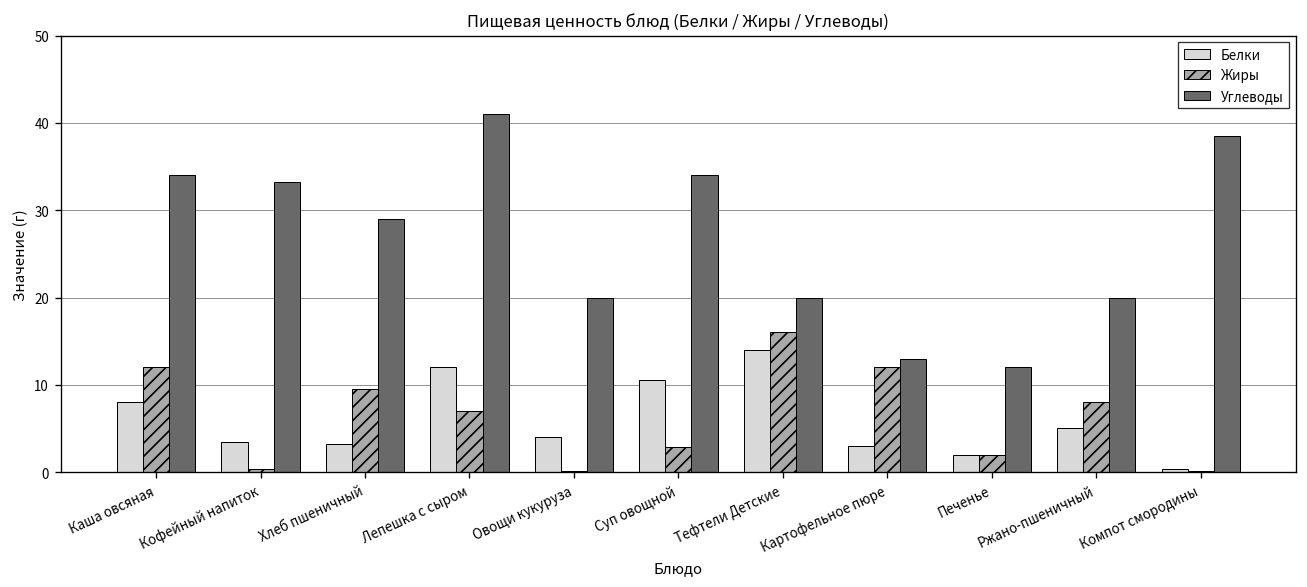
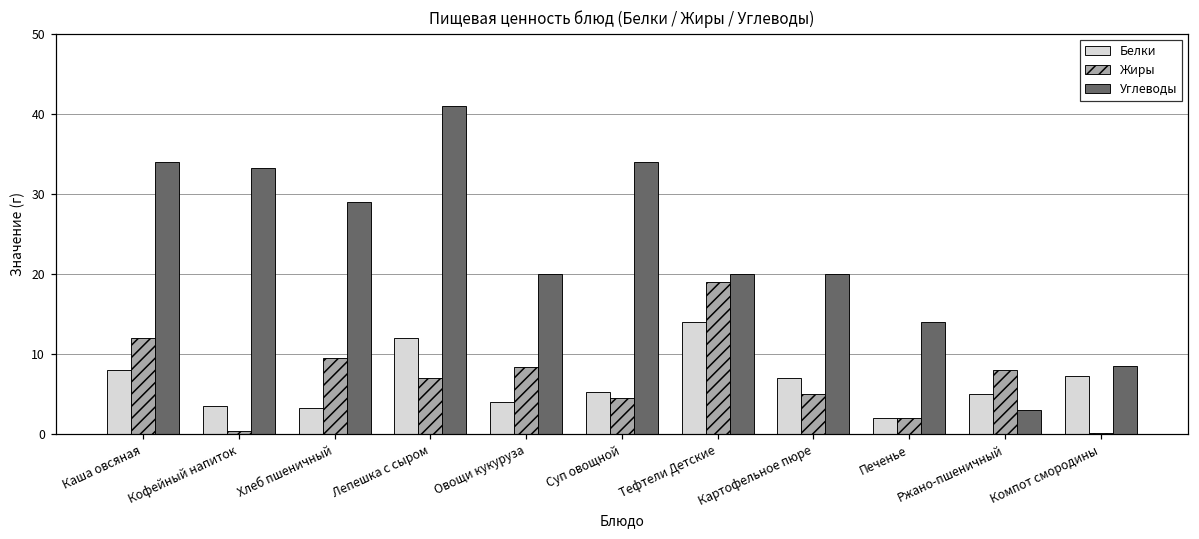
  {
    "Белки": {
      "Каша овсяная": 8,
      "Кофейный напиток": 4,
      "Хлеб пшеничный": 3,
      "Лепешка с сыром": 12,
      "Овощи кукуруза": 4,
-     "Суп овощной": 11,
+     "Суп овощной": 5,
      "Тефтели Детские": 14,
-     "Картофельное пюре": 3,
+     "Картофельное пюре": 7,
      "Печенье": 2,
      "Ржано-пшеничный": 5,
-     "Компот смородины": 0
+     "Компот смородины": 7
    },
    "Жиры": {
      "Каша овсяная": 12,
      "Хлеб пшеничный": 10,
      "Лепешка с сыром": 7,
-     "Овощи кукуруза": 0,
-     "Суп овощной": 3,
-     "Тефтели Детские": 16,
-     "Картофельное пюре": 12,
+     "Овощи кукуруза": 8,
+     "Суп овощной": 5,
+     "Тефтели Детские": 19,
+     "Картофельное пюре": 5,
      "Печенье": 2,
      "Ржано-пшеничный": 8
    },
    "Углеводы": {
      "Каша овсяная": 34,
      "Кофейный напиток": 33,
      "Хлеб пшеничный": 29,
      "Лепешка с сыром": 41,
      "Овощи кукуруза": 20,
      "Суп овощной": 34,
      "Тефтели Детские": 20,
-     "Картофельное пюре": 13,
-     "Печенье": 12,
-     "Ржано-пшеничный": 20,
-     "Компот смородины": 39
+     "Картофельное пюре": 20,
+     "Печенье": 14,
+     "Ржано-пшеничный": 3,
+     "Компот смородины": 8
    }
  }
